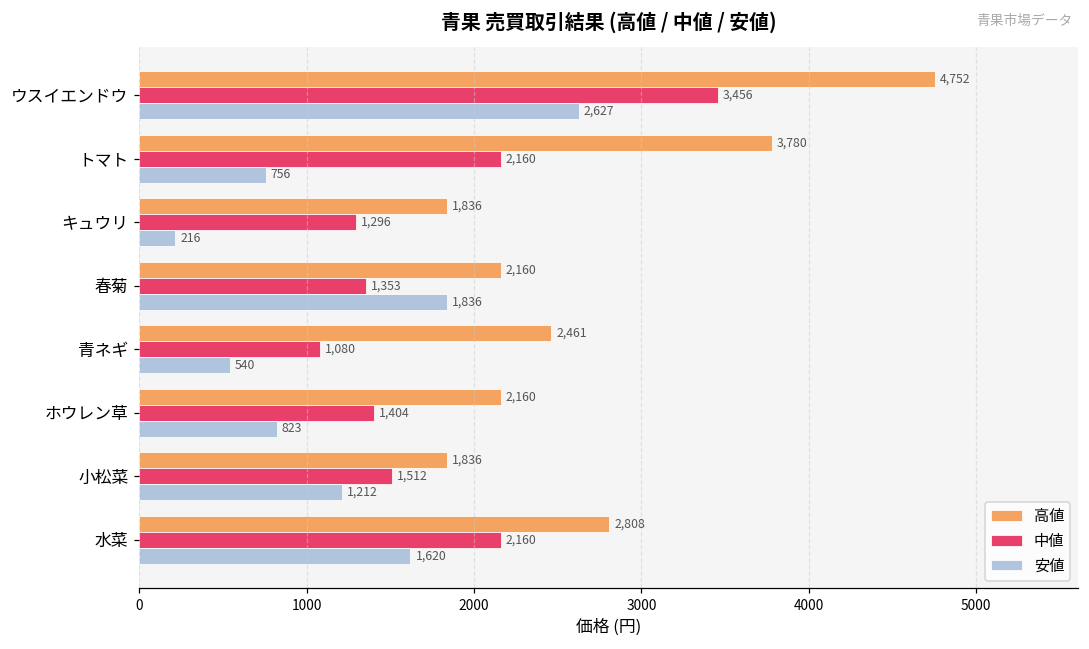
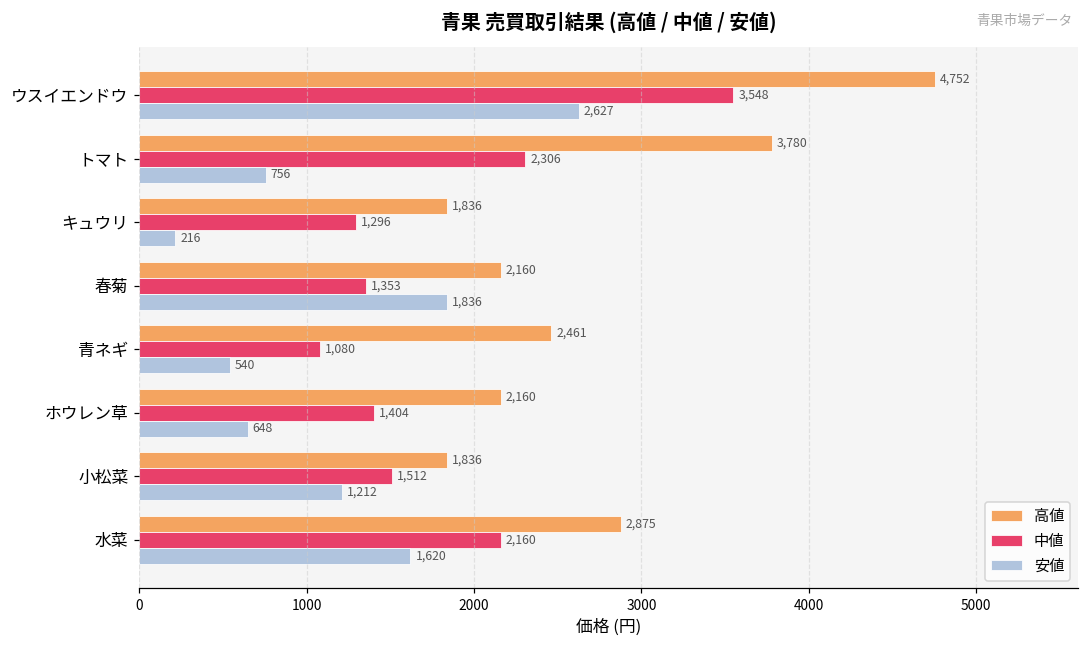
  {
    "高値": {
      "ウスイエンドウ": "4,752",
      "トマト": "3,780",
      "キュウリ": "1,836",
      "春菊": "2,160",
      "青ネギ": "2,461",
      "ホウレン草": "2,160",
      "小松菜": "1,836",
-     "水菜": "2,808"
+     "水菜": "2,875"
    },
    "中値": {
-     "ウスイエンドウ": "3,456",
-     "トマト": "2,160",
+     "ウスイエンドウ": "3,548",
+     "トマト": "2,306",
      "キュウリ": "1,296",
      "春菊": "1,353",
      "青ネギ": "1,080",
      "ホウレン草": "1,404",
      "小松菜": "1,512",
      "水菜": "2,160"
    },
    "安値": {
      "ウスイエンドウ": "2,627",
      "トマト": "756",
      "キュウリ": "216",
      "春菊": "1,836",
      "青ネギ": "540",
-     "ホウレン草": "823",
+     "ホウレン草": "648",
      "小松菜": "1,212",
      "水菜": "1,620"
    }
  }
